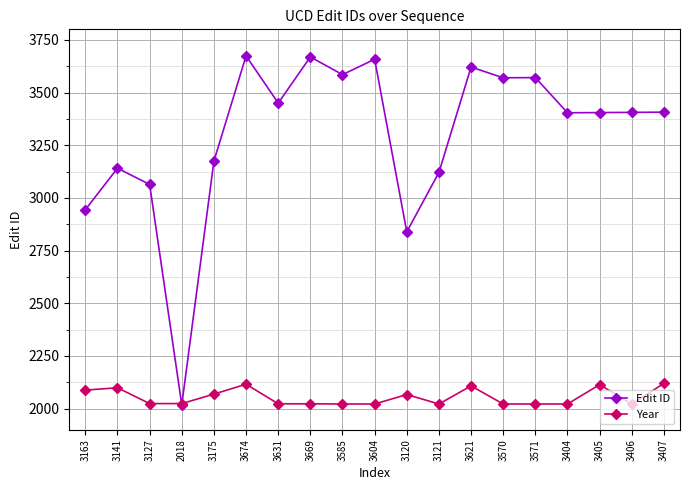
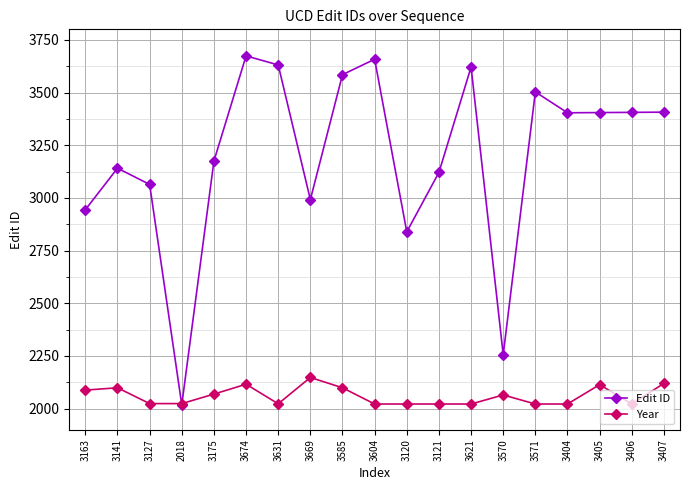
  {
    "Edit ID": {
      "3163": 2940,
      "3141": 3140,
      "3127": 3060,
      "3175": 3180,
      "3674": 3670,
-     "3631": 3450,
-     "3669": 3670,
+     "3631": 3630,
+     "3669": 2990,
      "3585": 3590,
      "3604": 3660,
      "3120": 2840,
      "3121": 3120,
      "3621": 3620,
-     "3570": 3570,
-     "3571": 3570,
+     "3570": 2260,
+     "3571": 3500,
      "3404": 3400,
      "3405": 3410,
      "3406": 3410,
      "3407": 3410
    },
    "Year": {
      "3163": 2090,
      "3141": 2100,
      "3127": 2020,
      "3175": 2070,
      "3674": 2120,
      "3631": 2020,
-     "3669": 2020,
-     "3585": 2020,
+     "3669": 2150,
+     "3585": 2100,
      "3604": 2020,
-     "3120": 2070,
+     "3120": 2020,
      "3121": 2020,
-     "3621": 2110,
-     "3570": 2020,
+     "3621": 2020,
+     "3570": 2070,
      "3571": 2020,
      "3404": 2020,
      "3405": 2110,
      "3407": 2120
    }
  }
